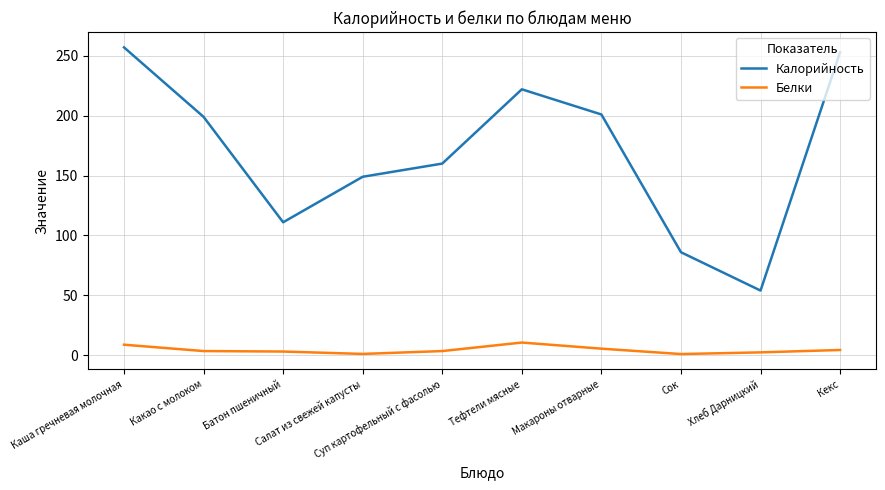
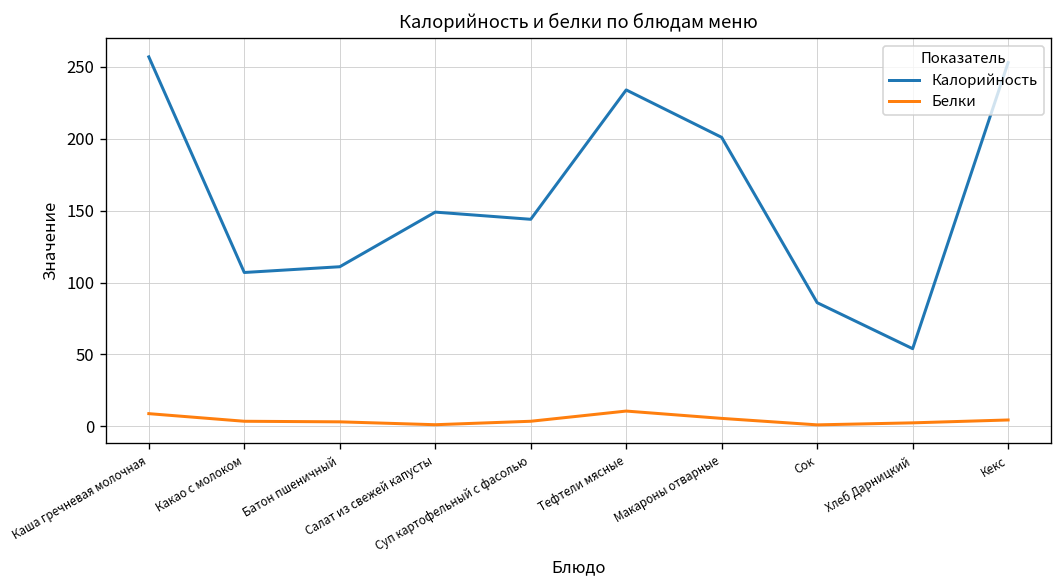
  {
    "Калорийность": {
      "Каша гречневая молочная": 257,
-     "Какао с молоком": 199,
+     "Какао с молоком": 107,
      "Батон пшеничный": 111,
      "Салат из свежей капусты": 149,
-     "Суп картофельный с фасолью": 160,
-     "Тефтели мясные": 222,
+     "Суп картофельный с фасолью": 144,
+     "Тефтели мясные": 234,
      "Макароны отварные": 201,
      "Сок": 86,
      "Хлеб Дарницкий": 54
    },
    "Белки": {
      "Каша гречневая молочная": 9,
      "Какао с молоком": 4,
      "Батон пшеничный": 3,
      "Салат из свежей капусты": 1,
      "Суп картофельный с фасолью": 4,
      "Тефтели мясные": 11,
      "Макароны отварные": 6,
      "Сок": 1,
      "Хлеб Дарницкий": 2,
      "Кекс": 4
    }
  }
